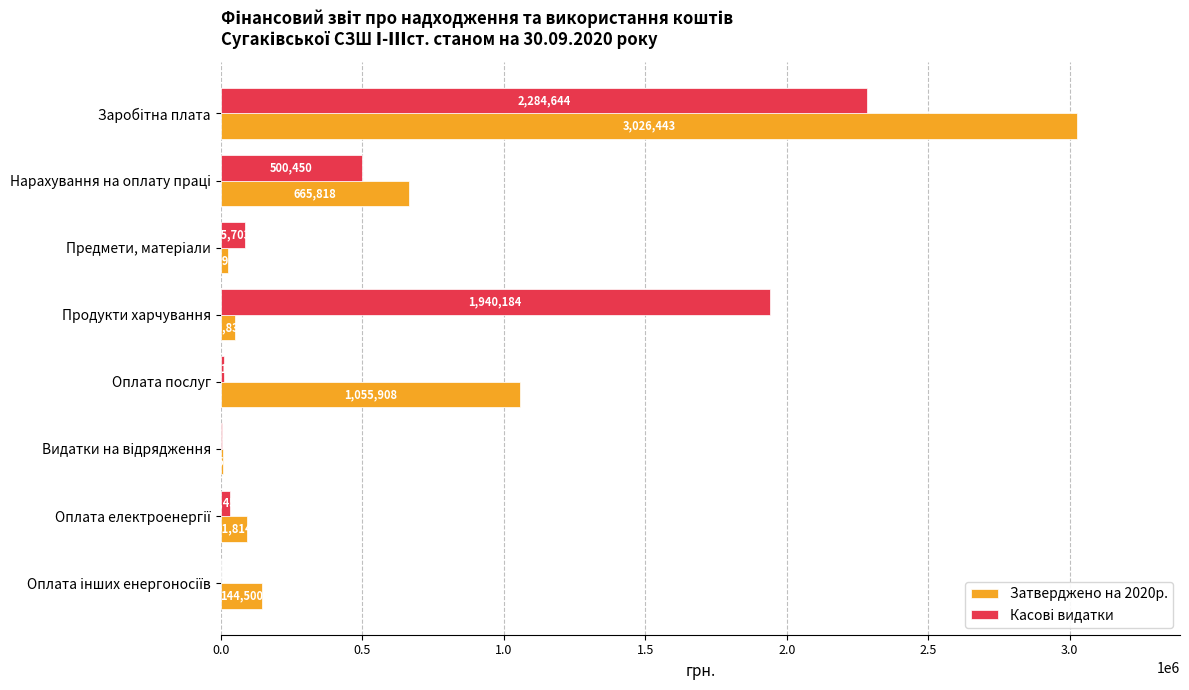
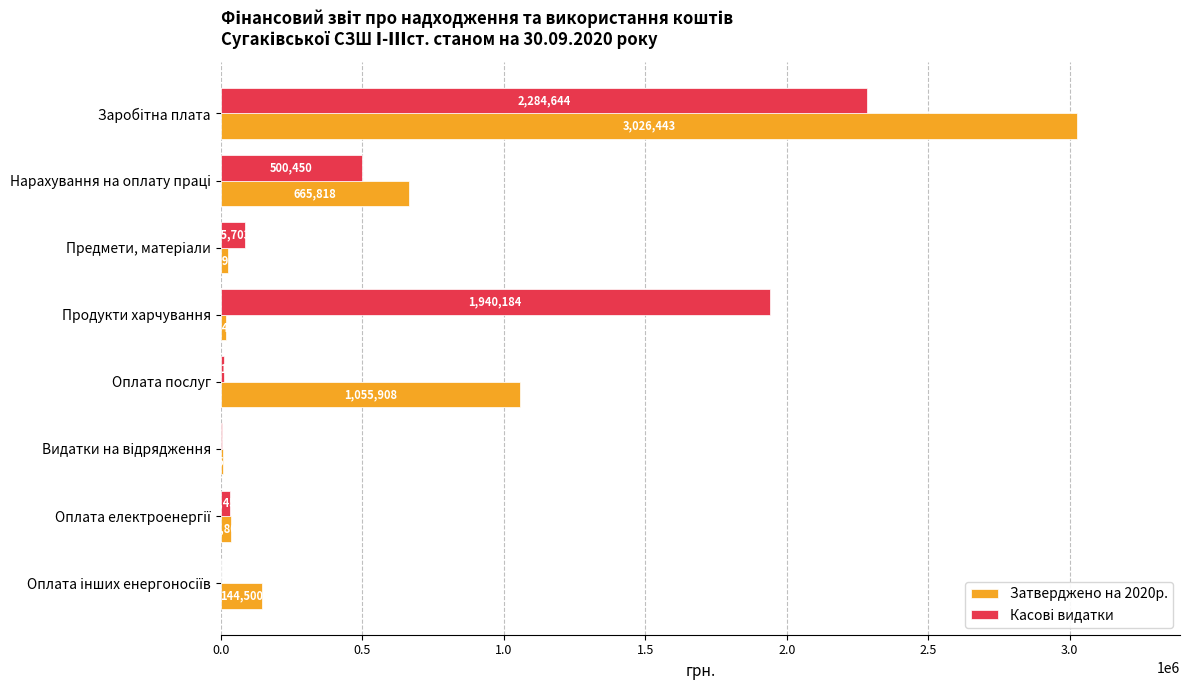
  {
    "Затверджено на 2020р.": {
      "Предмети, матеріали": "20000",
-     "Продукти харчування": "50000",
+     "Продукти харчування": "20000",
      "Видатки на відрядження": "10000",
-     "Оплата електроенергії": "90000"
+     "Оплата електроенергії": "30000"
    },
    "Касові видатки": {
      "Заробітна плата": "2,284,644",
      "Нарахування на оплату праці": "500,450",
      "Предмети, матеріали": "85,703",
      "Продукти харчування": "1,940,184"
    }
  }
